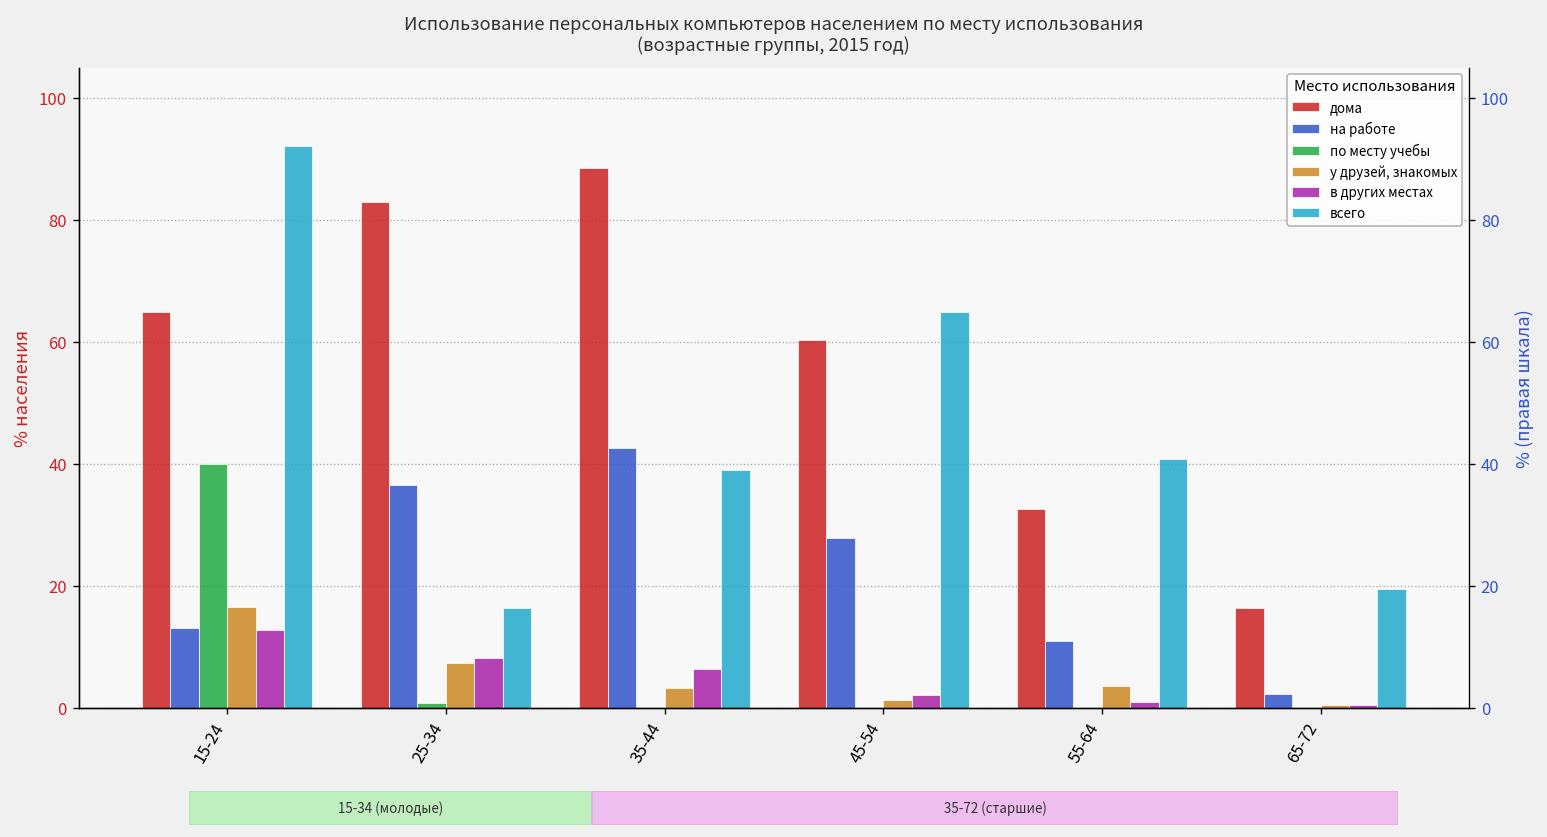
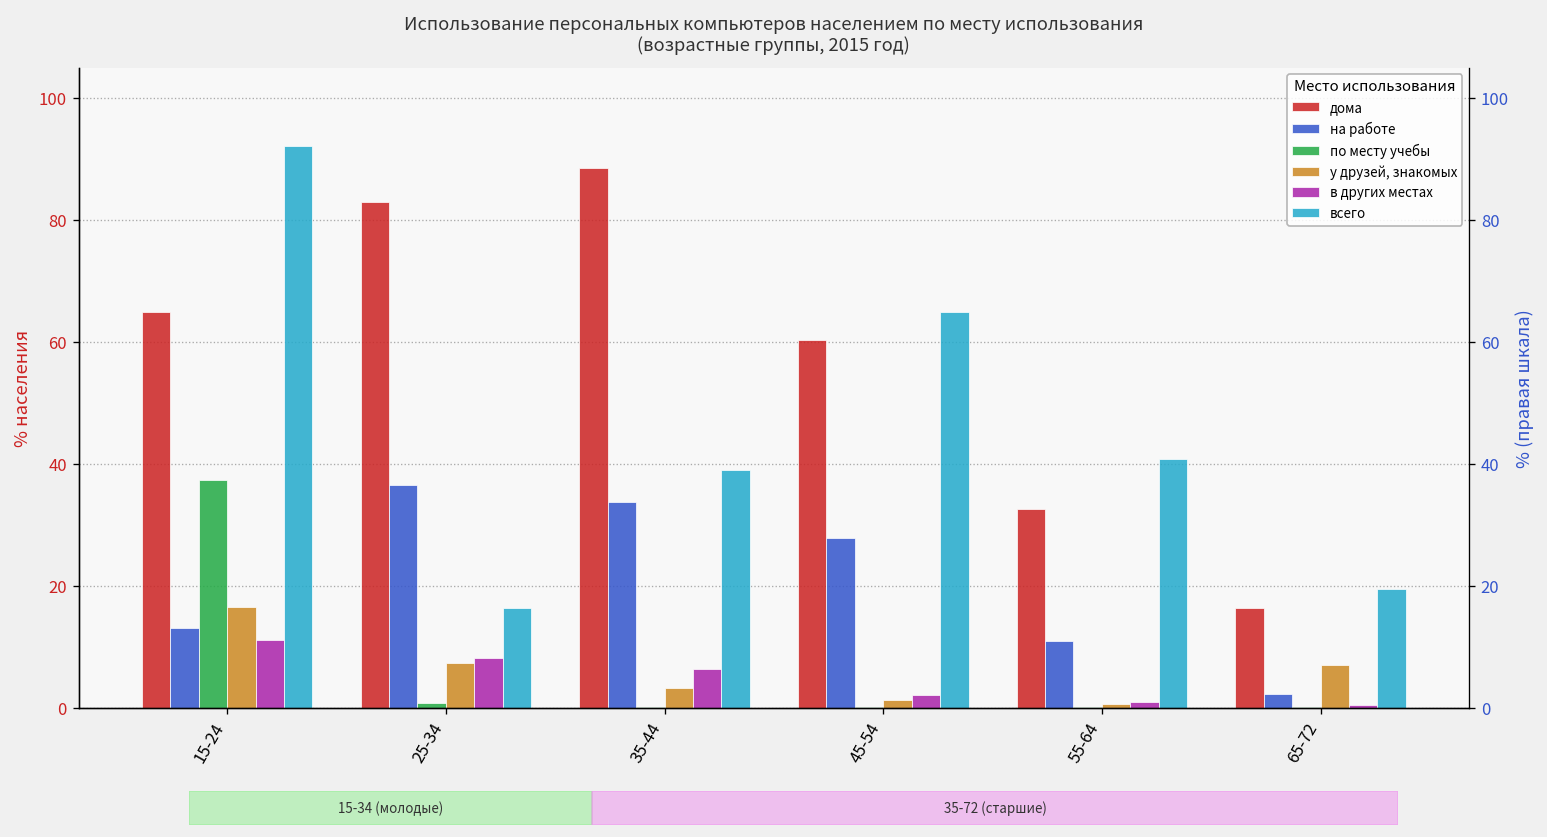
  {
    "дома": {
      "15-24": 65,
      "25-34": 83,
      "35-44": 89,
      "45-54": 60,
      "55-64": 33,
      "65-72": 16
    },
    "на работе": {
      "15-24": 13,
      "25-34": 37,
-     "35-44": 43,
+     "35-44": 34,
      "45-54": 28,
      "55-64": 11,
      "65-72": 2
    },
    "по месту учебы": {
-     "15-24": 40,
+     "15-24": 37,
      "25-34": 1
    },
    "у друзей, знакомых": {
      "15-24": 17,
      "25-34": 7,
      "35-44": 3,
      "45-54": 1,
-     "55-64": 4,
-     "65-72": 1
+     "55-64": 1,
+     "65-72": 7
    },
    "в других местах": {
-     "15-24": 13,
+     "15-24": 11,
      "25-34": 8,
      "35-44": 6,
      "45-54": 2,
      "55-64": 1
    },
    "всего": {
      "15-24": 92,
      "25-34": 16,
      "35-44": 39,
      "45-54": 65,
      "55-64": 41,
      "65-72": 20
    }
  }
